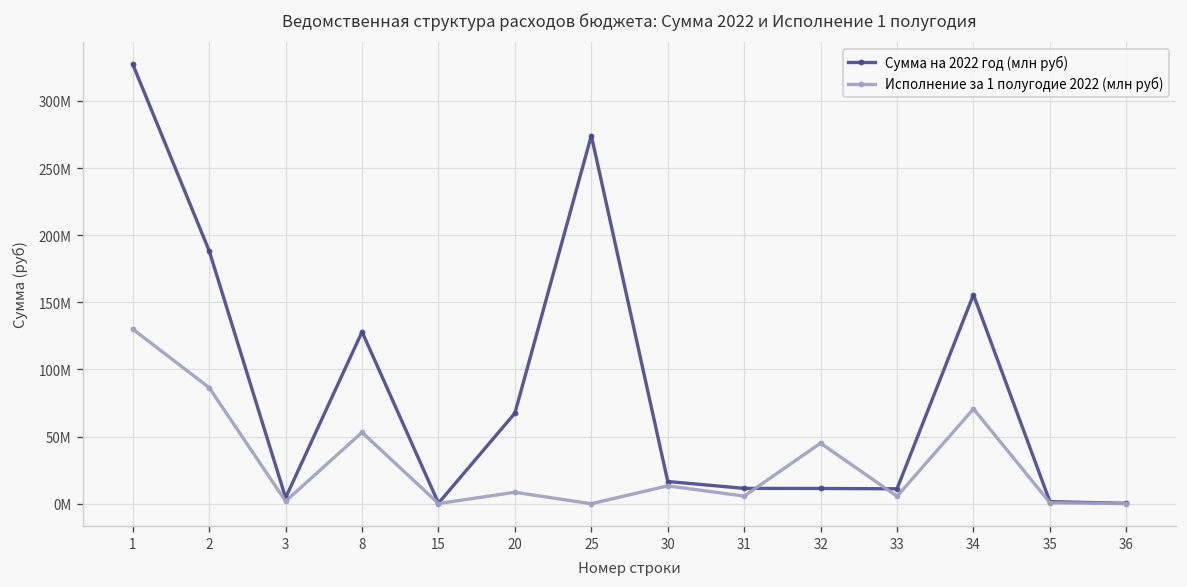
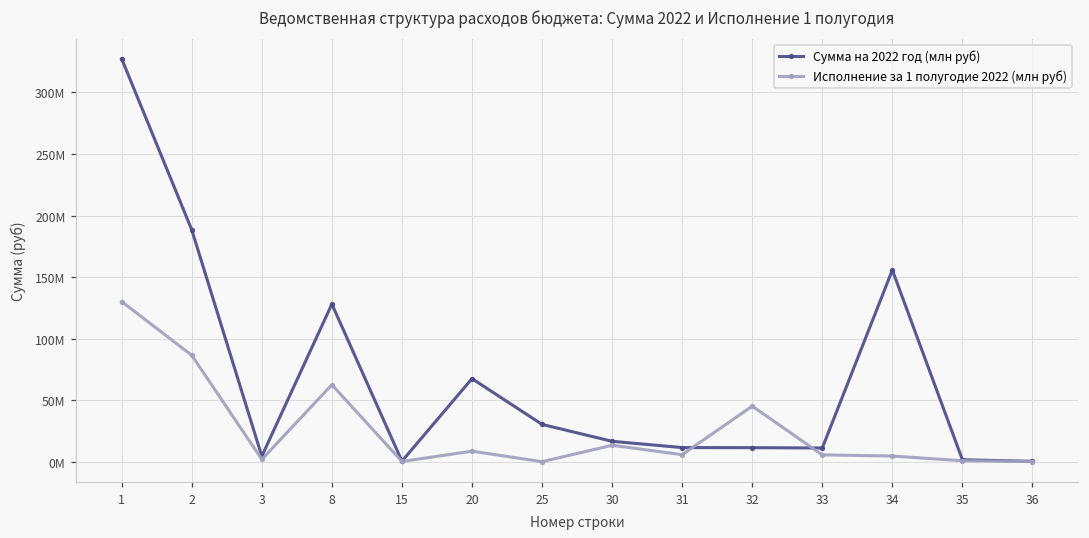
  {
    "Сумма на 2022 год (млн руб)": {
      "1": 327000000,
      "2": 188000000,
      "3": 4000000,
      "8": 128000000,
      "20": 67000000,
-     "25": 274000000,
+     "25": 30000000,
      "30": 17000000,
      "31": 11000000,
      "32": 11000000,
      "33": 11000000,
      "34": 156000000
    },
    "Исполнение за 1 полугодие 2022 (млн руб)": {
      "1": 130000000,
      "2": 86000000,
      "3": 2000000,
-     "8": 53000000,
+     "8": 63000000,
      "20": 9000000,
      "25": 0,
      "30": 13000000,
      "31": 6000000,
      "32": 45000000,
      "33": 6000000,
-     "34": 71000000
+     "34": 5000000
    }
  }
